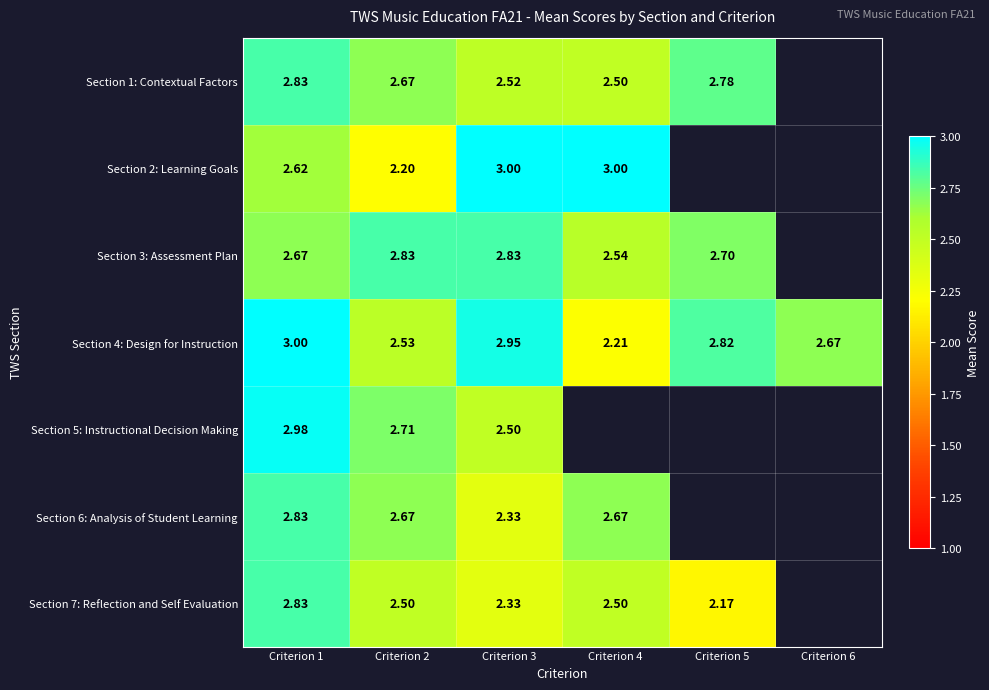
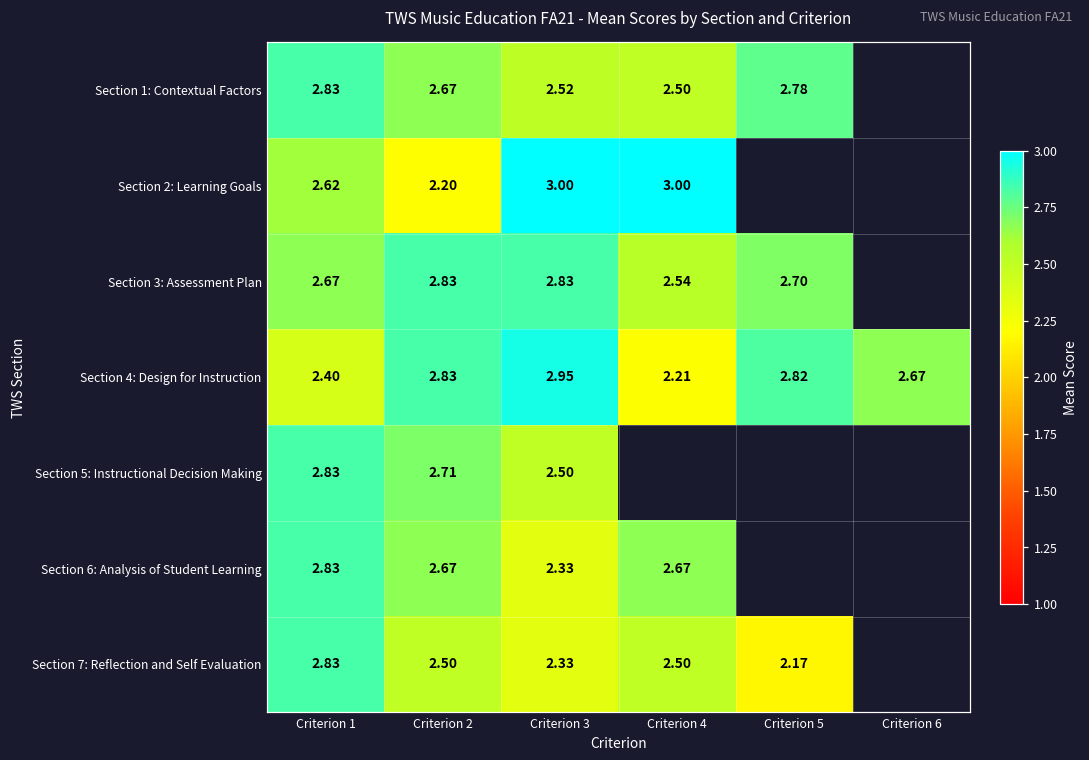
  {
    "Section 1: Contextual Factors": {
      "Criterion 1": 2.83,
      "Criterion 2": 2.67,
      "Criterion 3": 2.52,
      "Criterion 4": 2.50,
      "Criterion 5": 2.78
    },
    "Section 2: Learning Goals": {
      "Criterion 1": 2.62,
      "Criterion 2": 2.20,
      "Criterion 3": 3.00,
      "Criterion 4": 3.00
    },
    "Section 3: Assessment Plan": {
      "Criterion 1": 2.67,
      "Criterion 2": 2.83,
      "Criterion 3": 2.83,
      "Criterion 4": 2.54,
      "Criterion 5": 2.70
    },
    "Section 4: Design for Instruction": {
-     "Criterion 1": 3.00,
-     "Criterion 2": 2.53,
+     "Criterion 1": 2.40,
+     "Criterion 2": 2.83,
      "Criterion 3": 2.95,
      "Criterion 4": 2.21,
      "Criterion 5": 2.82,
      "Criterion 6": 2.67
    },
    "Section 5: Instructional Decision Making": {
-     "Criterion 1": 2.98,
+     "Criterion 1": 2.83,
      "Criterion 2": 2.71,
      "Criterion 3": 2.50
    },
    "Section 6: Analysis of Student Learning": {
      "Criterion 1": 2.83,
      "Criterion 2": 2.67,
      "Criterion 3": 2.33,
      "Criterion 4": 2.67
    },
    "Section 7: Reflection and Self Evaluation": {
      "Criterion 1": 2.83,
      "Criterion 2": 2.50,
      "Criterion 3": 2.33,
      "Criterion 4": 2.50,
      "Criterion 5": 2.17
    }
  }
